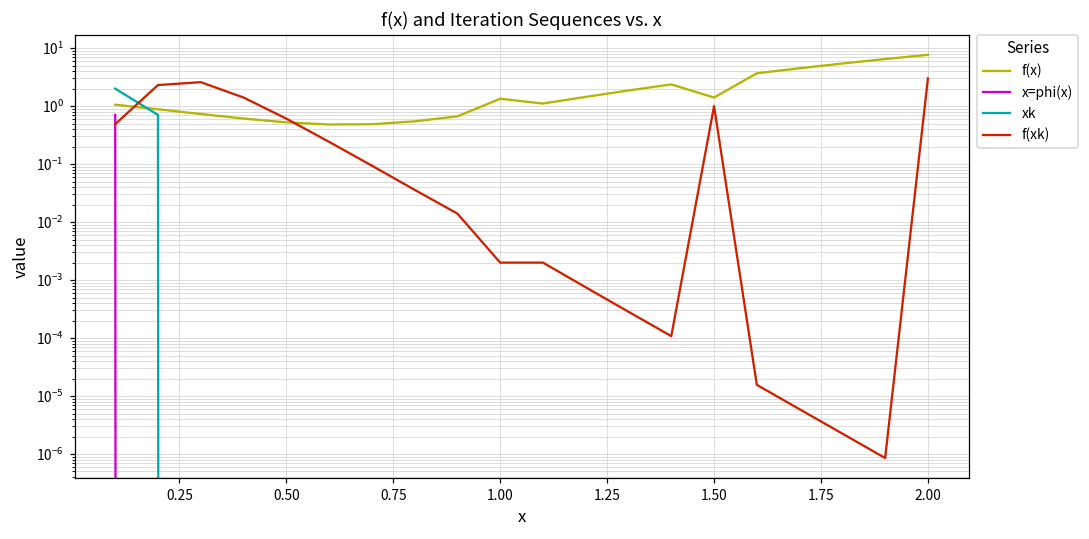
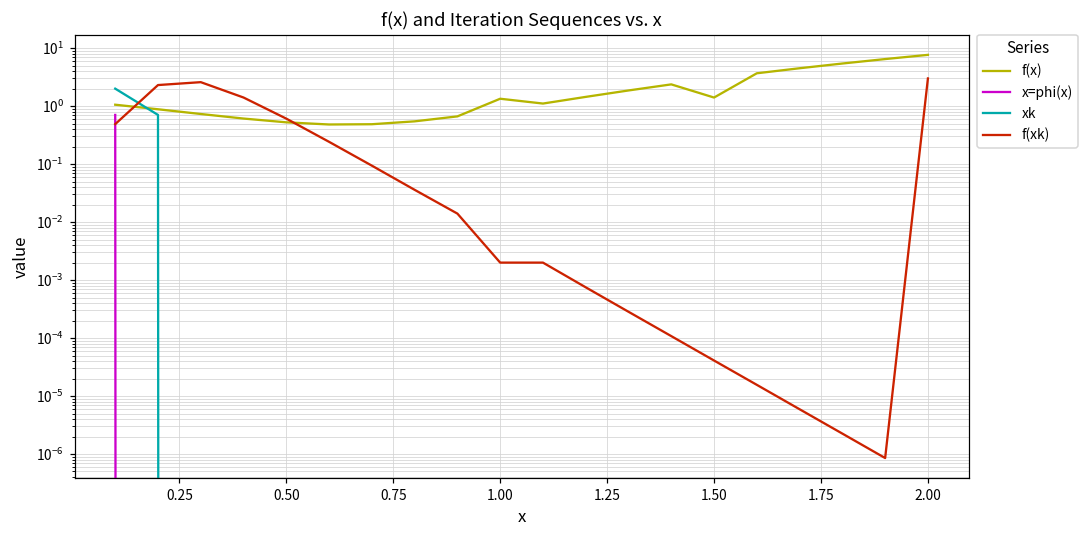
  {
    "f(x)": {
      "0.50": 0.5,
      "1.00": 1.3,
      "1.50": 1.4,
      "2.00": 8
    },
    "f(xk)": {
      "0.50": 0.6,
      "1.00": 0.0020,
-     "1.50": 1,
+     "1.50": 0,
      "2.00": 3
    }
  }
